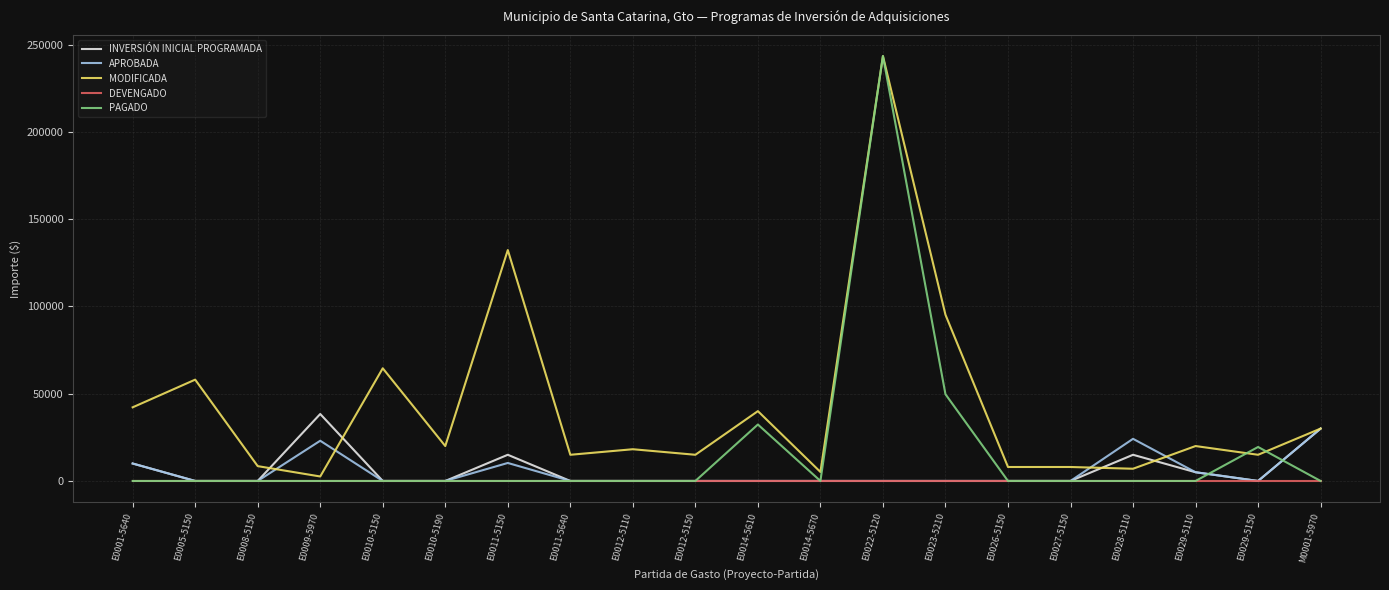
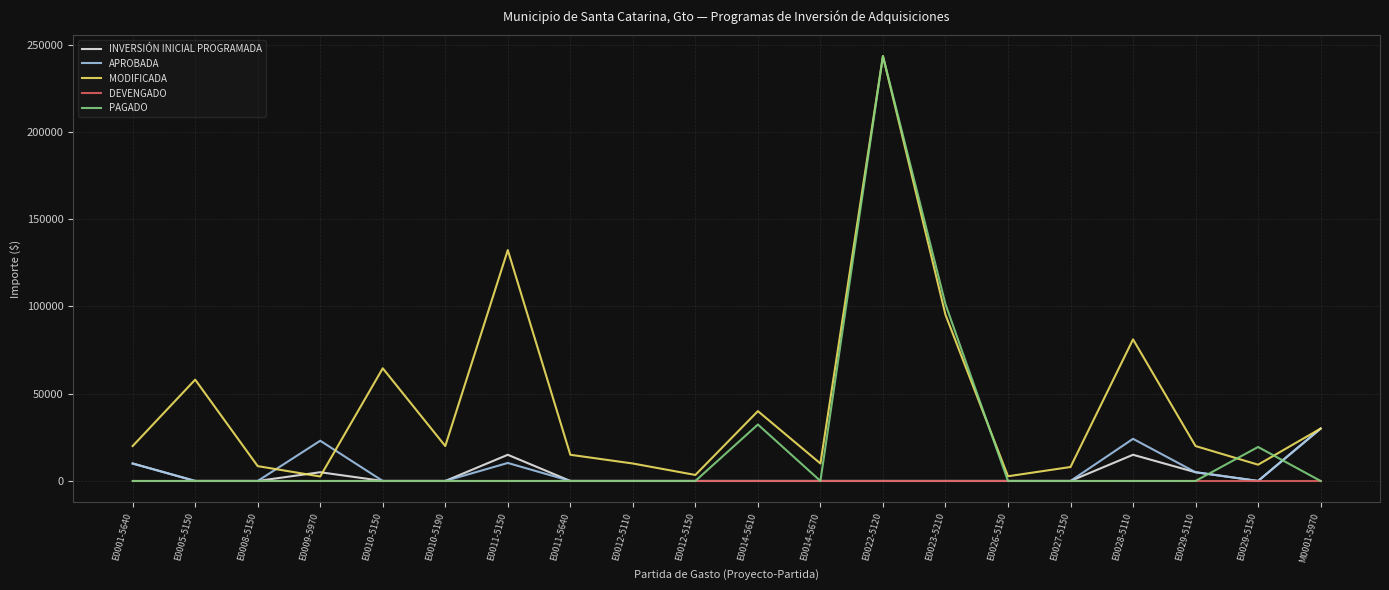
  {
    "INVERSIÓN INICIAL PROGRAMADA": {
-     "E0009-5970": 38000,
+     "E0009-5970": 5000,
      "E0011-5150": 15000,
      "E0028-5110": 15000
    },
    "APROBADA": {
      "E0009-5970": 23000,
      "E0011-5150": 10000,
      "E0028-5110": 24000
    },
    "MODIFICADA": {
-     "E0001-5640": 42000,
+     "E0001-5640": 20000,
      "E0005-5150": 58000,
      "E0008-5150": 9000,
      "E0009-5970": 3000,
      "E0010-5150": 65000,
      "E0010-5190": 20000,
      "E0011-5150": 132000,
      "E0011-5640": 15000,
-     "E0012-5110": 18000,
-     "E0012-5150": 15000,
+     "E0012-5110": 10000,
+     "E0012-5150": 3000,
      "E0014-5610": 40000,
-     "E0014-5670": 5000,
+     "E0014-5670": 10000,
      "E0023-5210": 95000,
-     "E0026-5150": 8000,
+     "E0026-5150": 3000,
      "E0027-5150": 8000,
-     "E0028-5110": 7000,
+     "E0028-5110": 81000,
      "E0029-5110": 20000,
-     "E0029-5150": 15000
+     "E0029-5150": 9000
    },
    "PAGADO": {
      "E0014-5610": 32000,
-     "E0023-5210": 50000,
+     "E0023-5210": 101000,
      "E0029-5150": 19000
    }
  }
